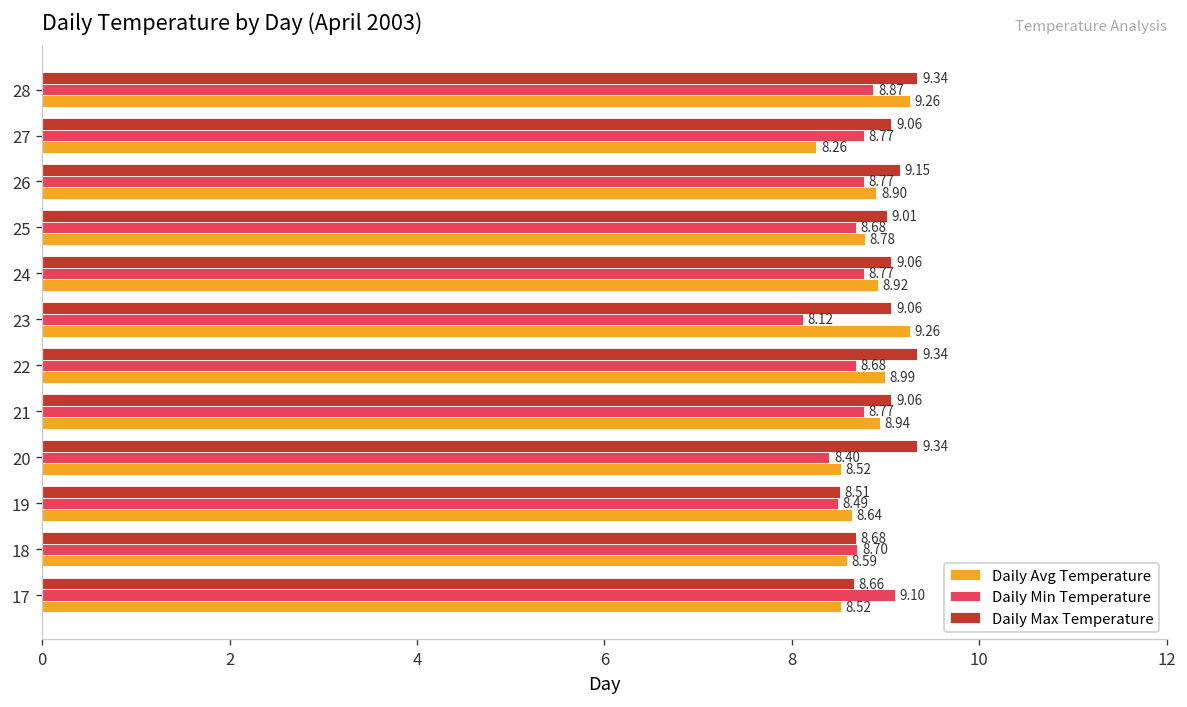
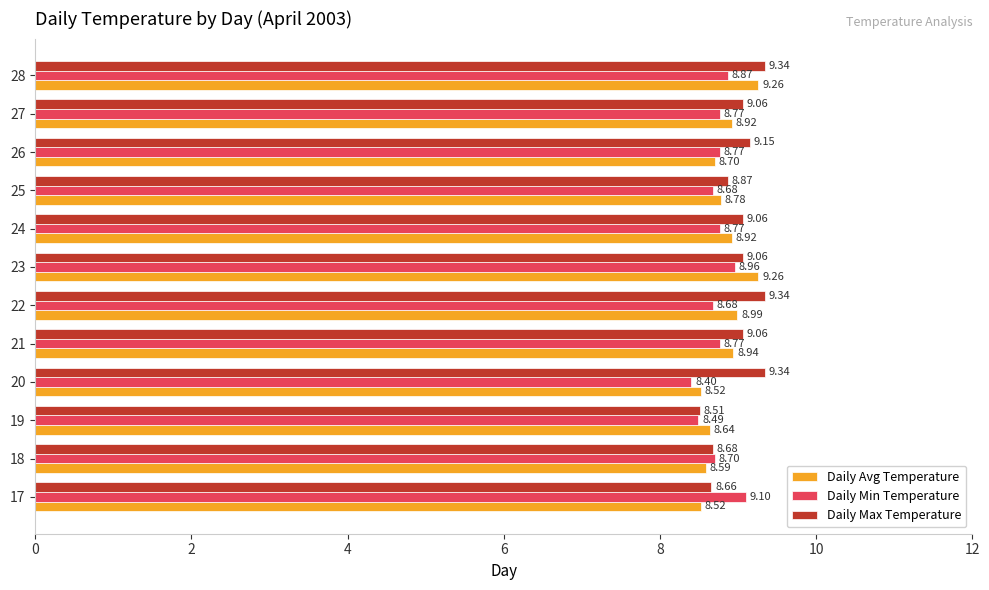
  {
    "Daily Avg Temperature": {
      "28": 9.26,
-     "27": 8.26,
-     "26": 8.90,
+     "27": 8.92,
+     "26": 8.70,
      "25": 8.78,
      "24": 8.92,
      "23": 9.26,
      "22": 8.99,
      "21": 8.94,
      "20": 8.52,
      "19": 8.64,
      "18": 8.59,
      "17": 8.52
    },
    "Daily Min Temperature": {
      "28": 8.87,
      "27": 8.77,
      "26": 8.77,
      "25": 8.68,
      "24": 8.77,
-     "23": 8.12,
+     "23": 8.96,
      "22": 8.68,
      "21": 8.77,
      "20": 8.40,
      "19": 8.49,
      "18": 8.70,
      "17": 9.10
    },
    "Daily Max Temperature": {
      "28": 9.34,
      "27": 9.06,
      "26": 9.15,
-     "25": 9.01,
+     "25": 8.87,
      "24": 9.06,
      "23": 9.06,
      "22": 9.34,
      "21": 9.06,
      "20": 9.34,
      "19": 8.51,
      "18": 8.68,
      "17": 8.66
    }
  }
